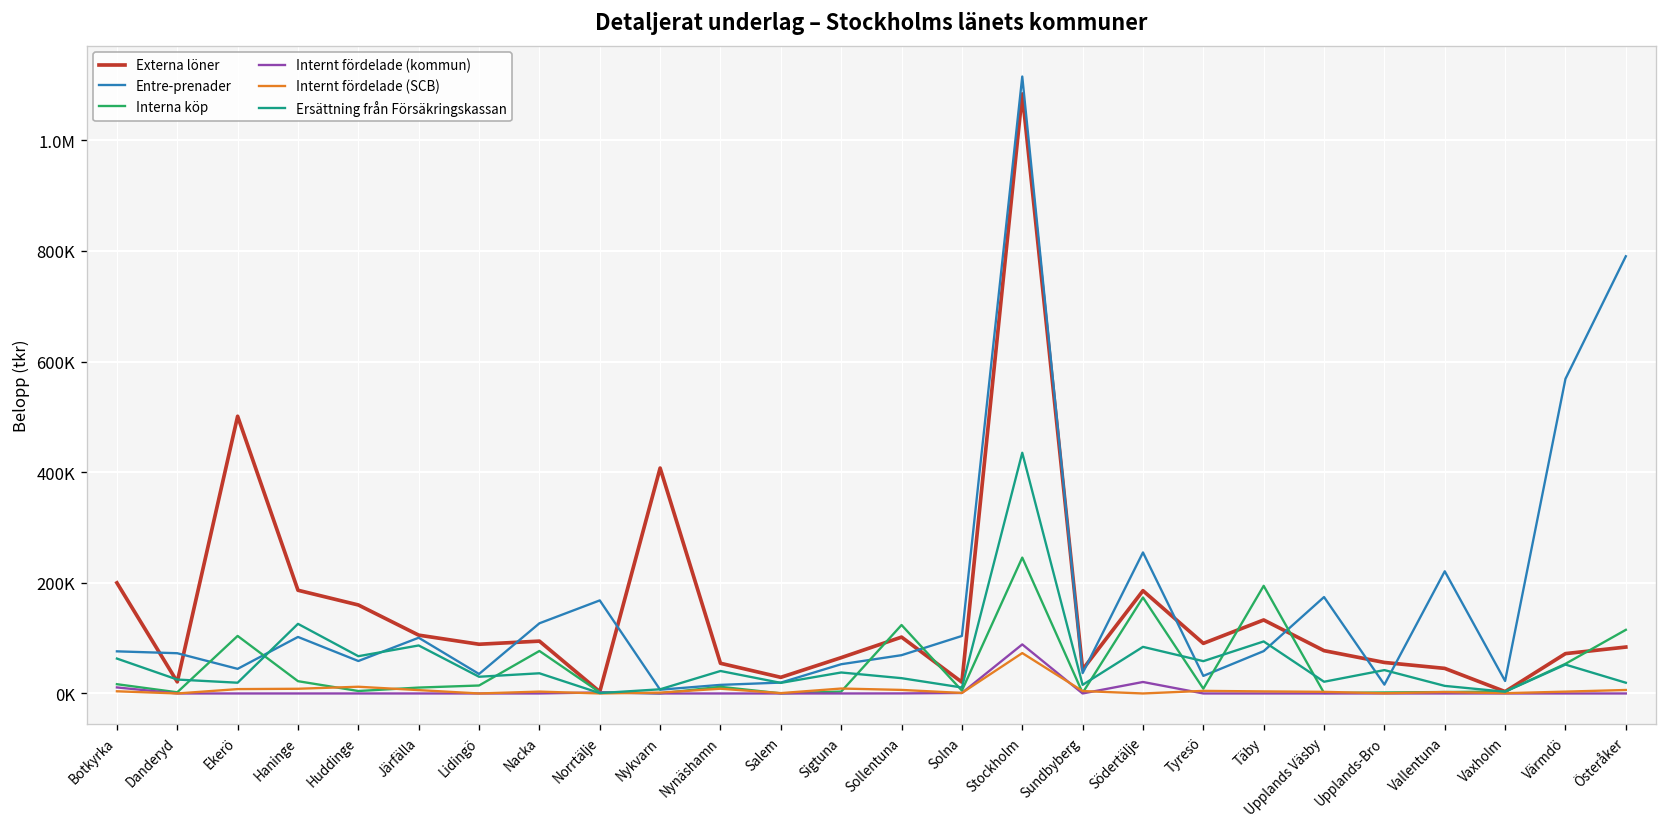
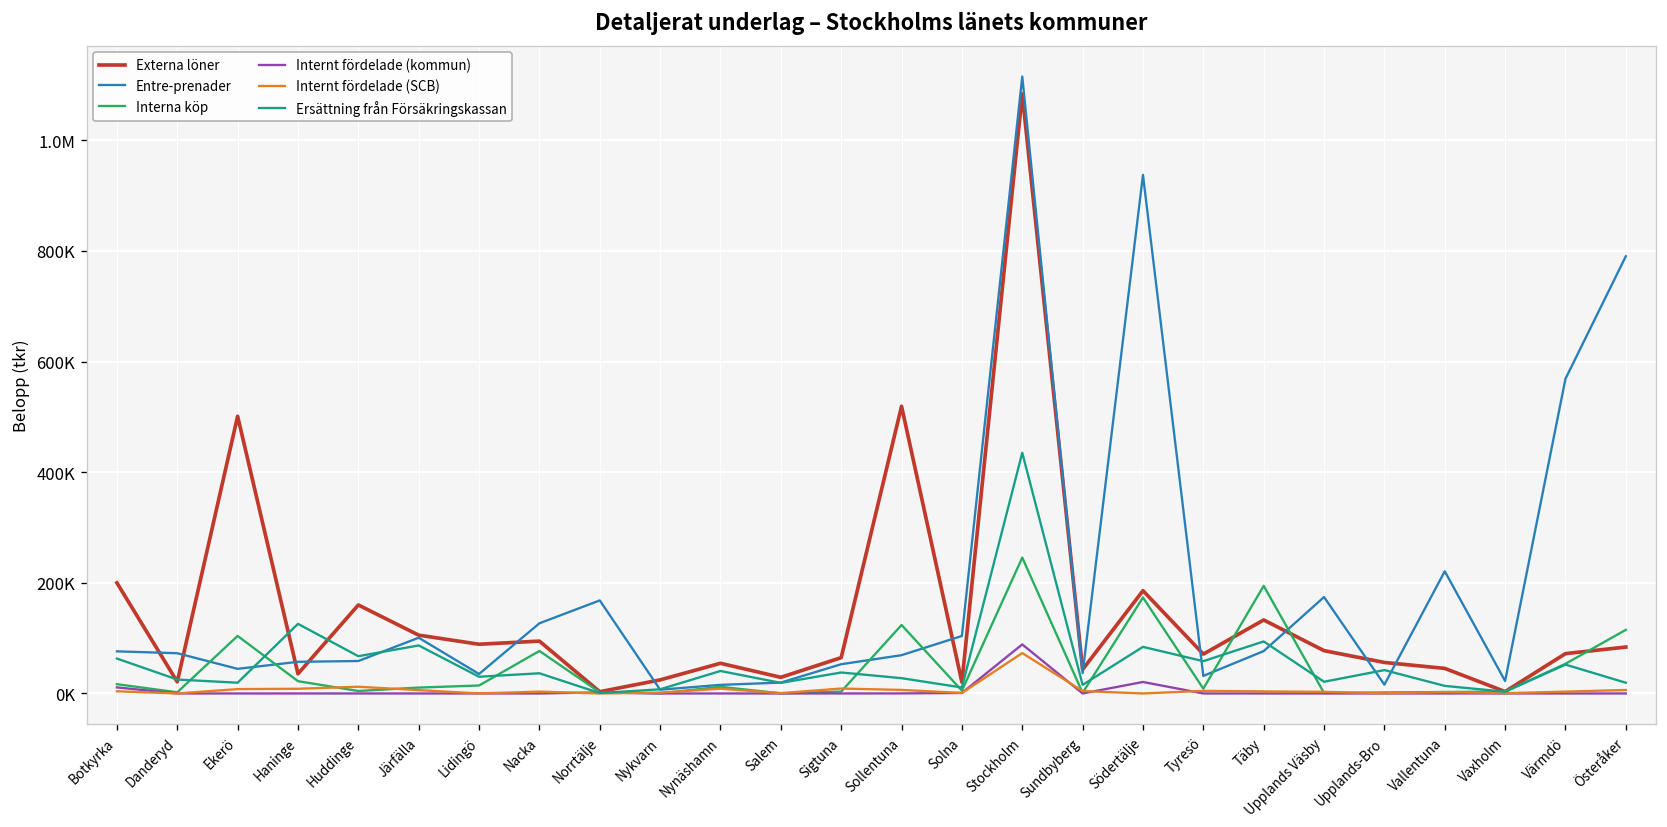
  {
    "Externa löner": {
      "Botkyrka": 200000,
      "Ekerö": 500000,
-     "Haninge": 190000,
+     "Haninge": 40000,
      "Huddinge": 160000,
      "Lidingö": 90000,
      "Nacka": 90000,
-     "Nykvarn": 410000,
+     "Nykvarn": 20000,
      "Nynäshamn": 50000,
      "Salem": 30000,
      "Sigtuna": 60000,
-     "Sollentuna": 100000,
+     "Sollentuna": 520000,
      "Solna": 20000,
      "Stockholm": 1080000,
      "Sundbyberg": 40000,
      "Södertälje": 190000,
-     "Tyresö": 90000,
+     "Tyresö": 70000,
      "Täby": 130000,
      "Upplands Väsby": 80000,
      "Upplands-Bro": 60000,
      "Vallentuna": 50000,
      "Värmdö": 70000,
      "Österåker": 80000
    },
    "Entre-prenader": {
      "Botkyrka": 80000,
      "Danderyd": 70000,
      "Ekerö": 40000,
-     "Haninge": 100000,
+     "Haninge": 60000,
      "Huddinge": 60000,
      "Nacka": 130000,
      "Norrtälje": 170000,
      "Sigtuna": 50000,
      "Sollentuna": 70000,
      "Solna": 100000,
      "Stockholm": 1120000,
      "Sundbyberg": 40000,
-     "Södertälje": 250000,
+     "Södertälje": 940000,
      "Tyresö": 30000,
      "Täby": 80000,
      "Upplands Väsby": 170000,
      "Upplands-Bro": 20000,
      "Vallentuna": 220000,
      "Vaxholm": 20000,
      "Värmdö": 570000,
      "Österåker": 790000
    },
    "Internt fördelade (kommun)": {
      "Botkyrka": 10000,
      "Ekerö": 0,
      "Haninge": 0,
      "Järfälla": 0,
      "Nynäshamn": 0,
      "Sollentuna": 0,
      "Stockholm": 90000,
      "Södertälje": 20000,
      "Österåker": 0
    },
    "Internt fördelade (SCB)": {
      "Botkyrka": 0,
      "Ekerö": 10000,
      "Haninge": 10000,
      "Huddinge": 10000,
      "Sollentuna": 10000,
      "Stockholm": 70000,
      "Södertälje": 0,
      "Österåker": 10000
    }
  }
